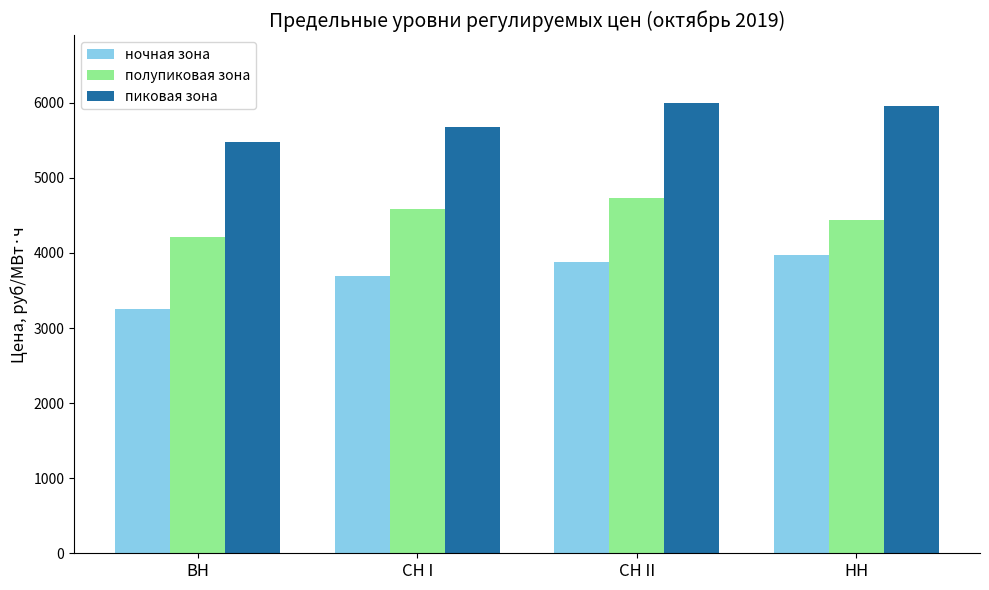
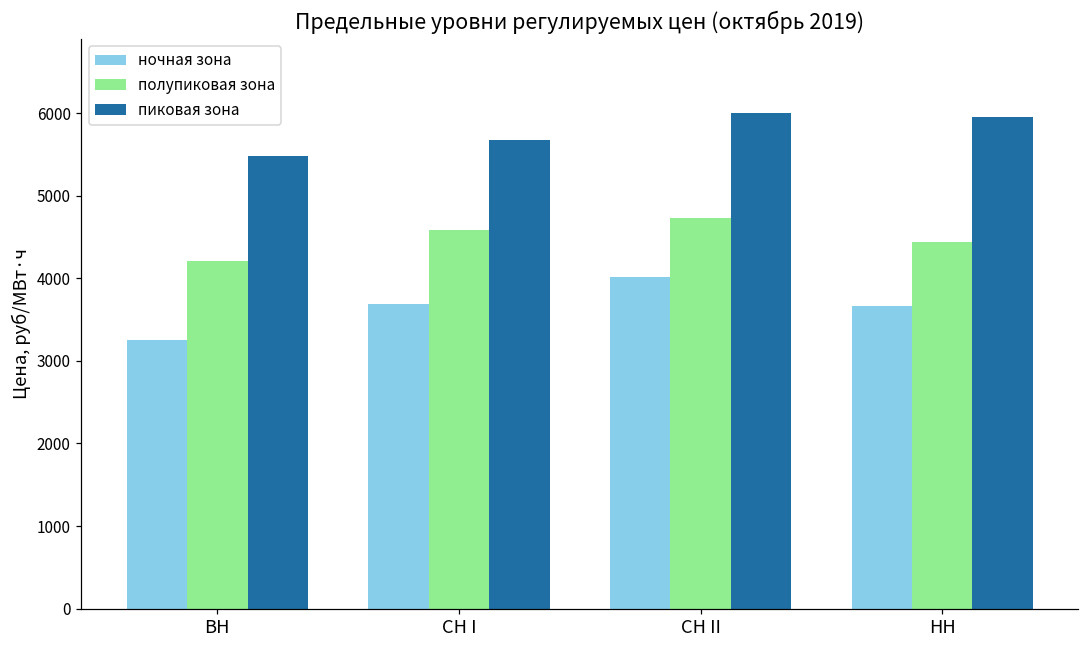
  {
    "ночная зона": {
      "ВН": 3300,
      "СН I": 3700,
-     "СН II": 3900,
-     "НН": 4000
+     "СН II": 4000,
+     "НН": 3700
    },
    "полупиковая зона": {
      "ВН": 4200,
      "СН I": 4600,
      "СН II": 4700,
      "НН": 4400
    },
    "пиковая зона": {
      "ВН": 5500,
      "СН I": 5700,
      "СН II": 6000,
      "НН": 6000
    }
  }
